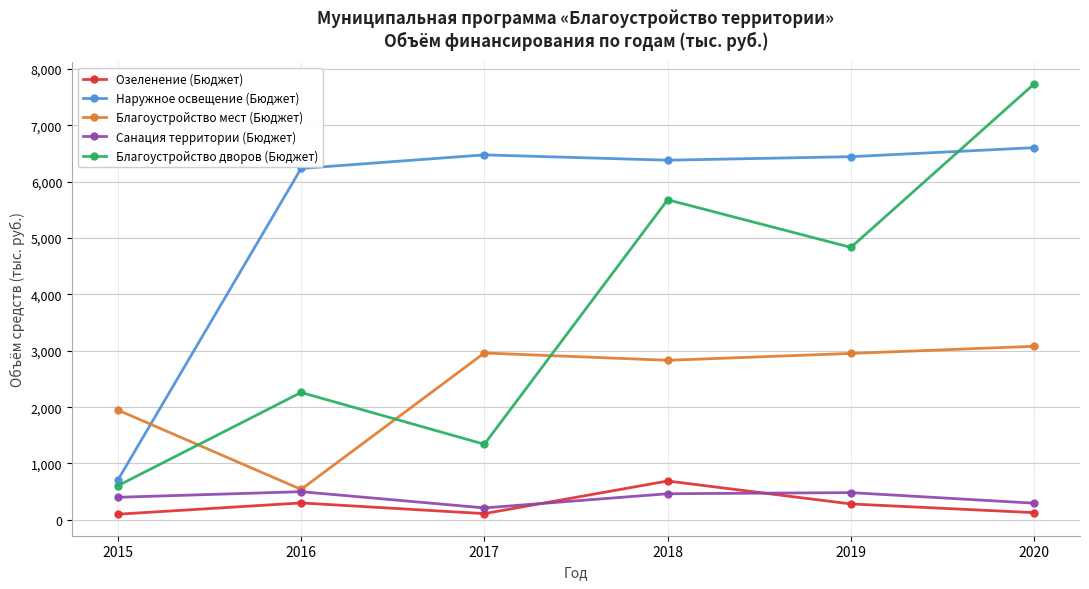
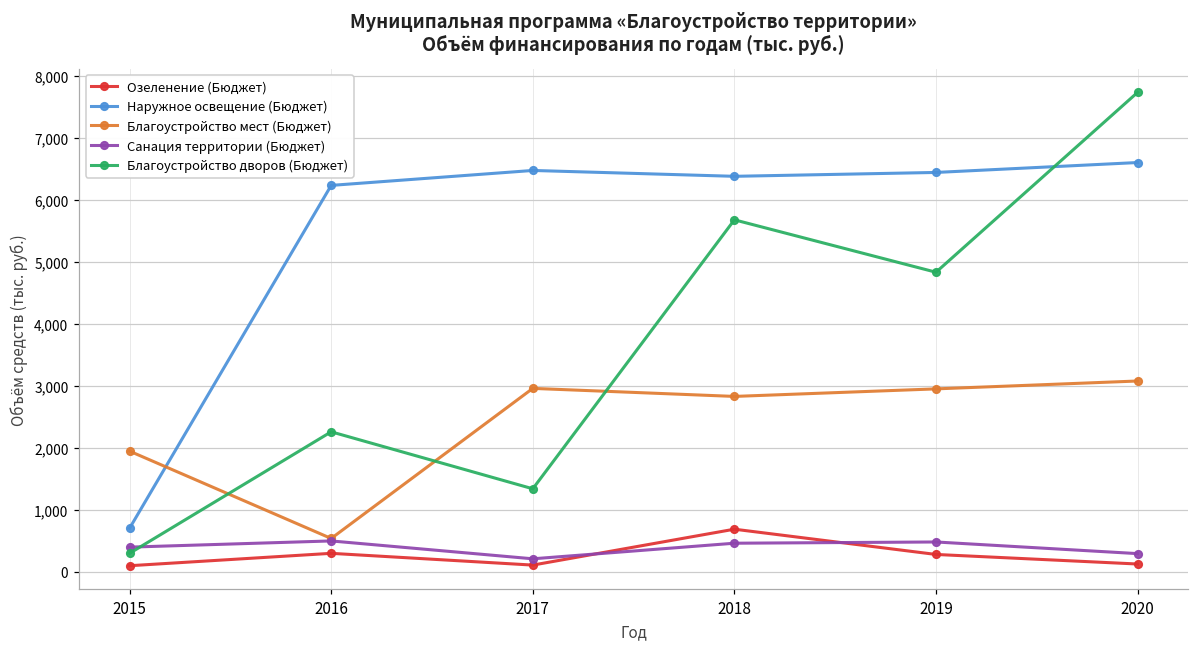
  {
    "Озеленение (Бюджет)": {
      "2015": "100",
      "2016": "300",
      "2017": "100",
      "2018": "700",
      "2019": "300",
      "2020": "100"
    },
    "Наружное освещение (Бюджет)": {
      "2015": "700",
      "2016": "6,200",
      "2017": "6,500",
      "2018": "6,400",
      "2019": "6,400",
      "2020": "6,600"
    },
    "Благоустройство мест (Бюджет)": {
      "2015": "1,900",
      "2017": "3,000",
      "2018": "2,800",
      "2019": "3,000",
      "2020": "3,100"
    },
    "Санация территории (Бюджет)": {
      "2015": "400",
      "2017": "200",
      "2018": "500",
      "2019": "500",
      "2020": "300"
    },
    "Благоустройство дворов (Бюджет)": {
-     "2015": "600",
+     "2015": "300",
      "2016": "2,300",
      "2017": "1,300",
      "2018": "5,700",
      "2019": "4,800",
      "2020": "7,700"
    }
  }
